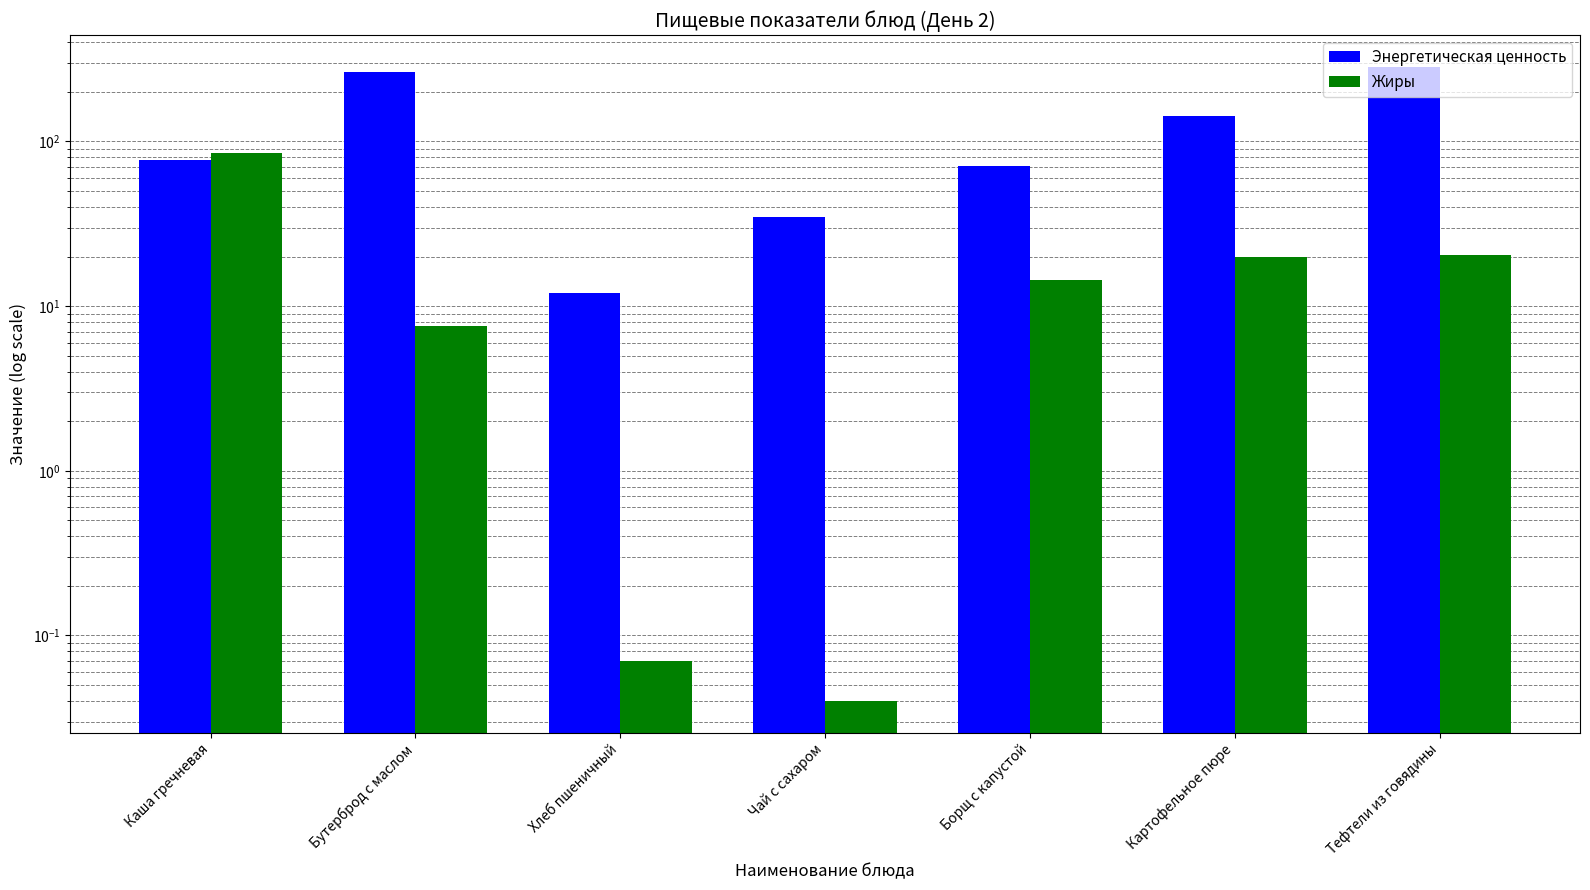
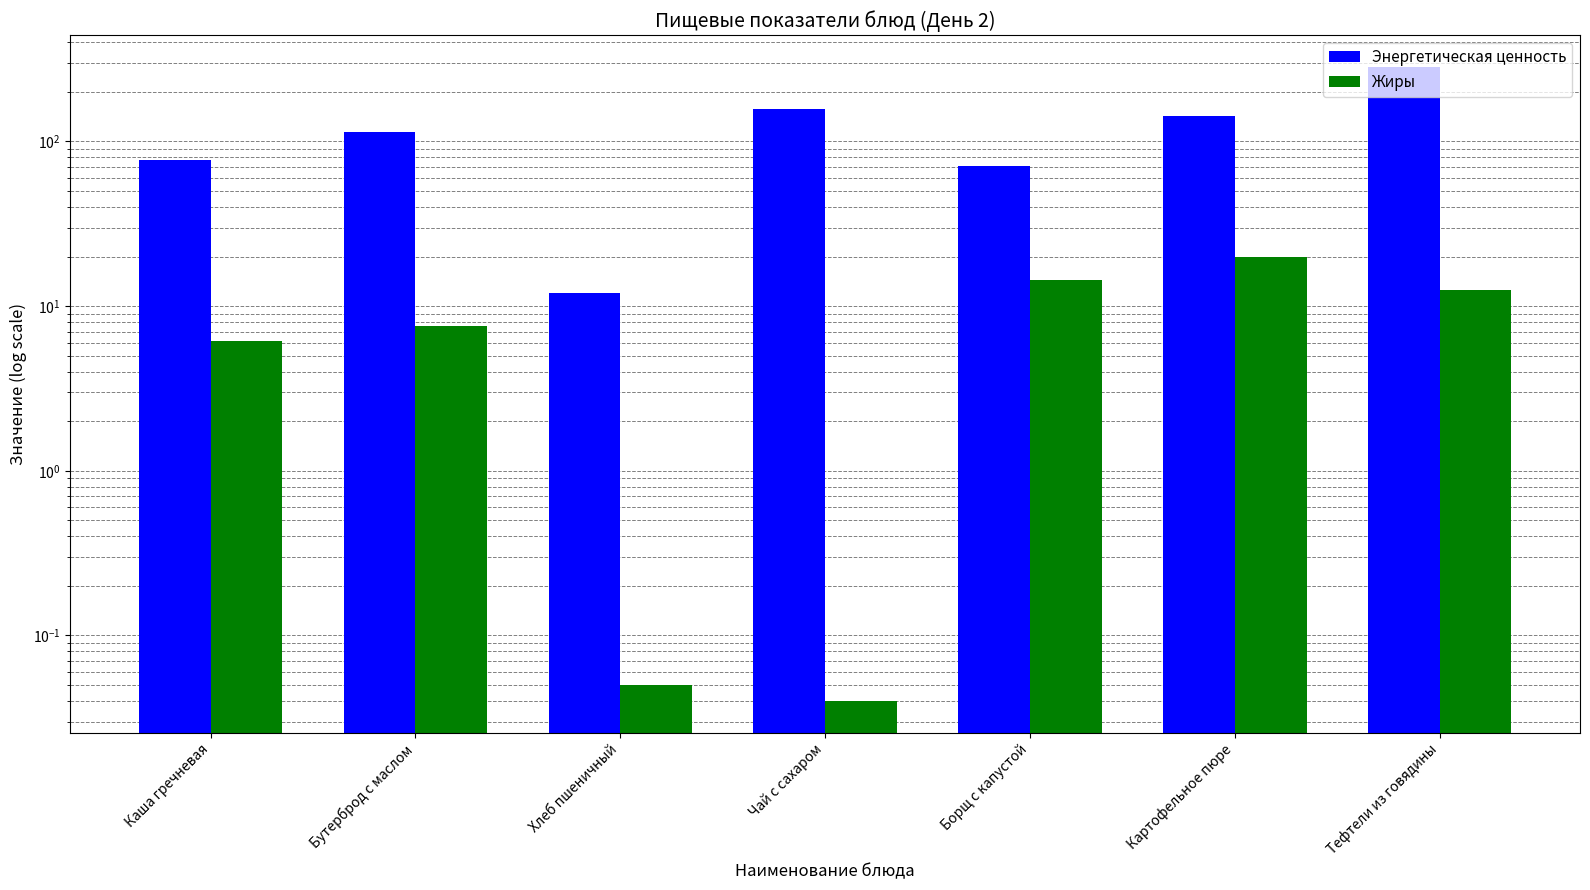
  {
    "Энергетическая ценность": {
      "Каша гречневая": 80,
-     "Бутерброд с маслом": 260,
+     "Бутерброд с маслом": 110,
      "Хлеб пшеничный": 12,
-     "Чай с сахаром": 35,
+     "Чай с сахаром": 160,
      "Борщ с капустой": 71,
      "Картофельное пюре": 140
    },
    "Жиры": {
-     "Каша гречневая": 80,
+     "Каша гречневая": 6.2,
      "Бутерброд с маслом": 8,
-     "Хлеб пшеничный": 0.07,
+     "Хлеб пшеничный": 0.05,
      "Чай с сахаром": 0.04,
      "Борщ с капустой": 14,
      "Картофельное пюре": 20,
-     "Тефтели из говядины": 20
+     "Тефтели из говядины": 13
    }
  }
